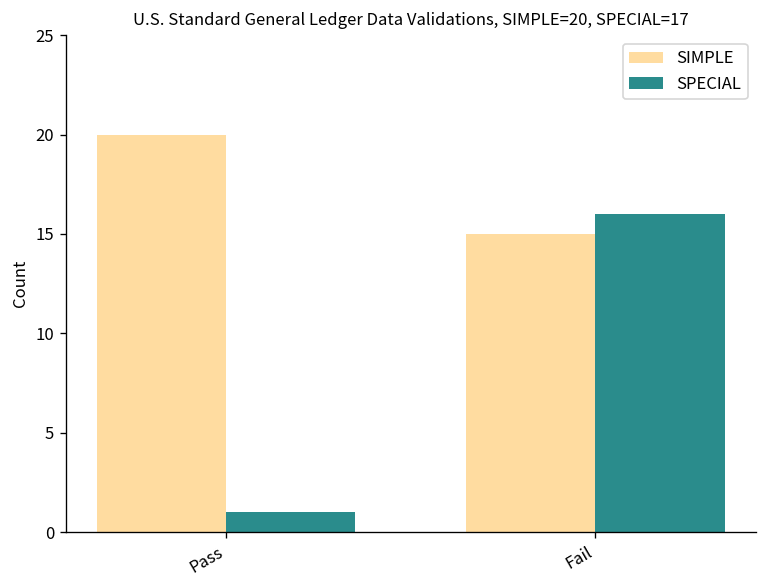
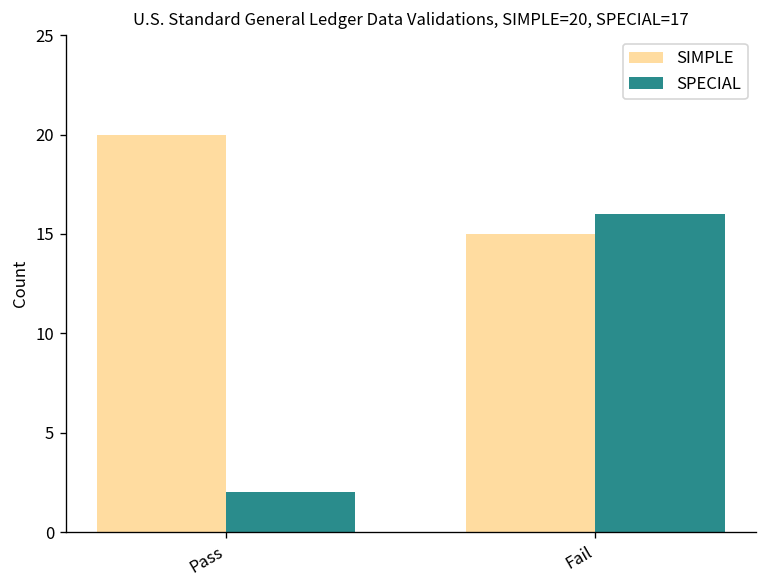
  {
    "SIMPLE": {
      "Pass": 20,
      "Fail": 15
    },
    "SPECIAL": {
-     "Pass": 1,
+     "Pass": 2,
      "Fail": 16
    }
  }
